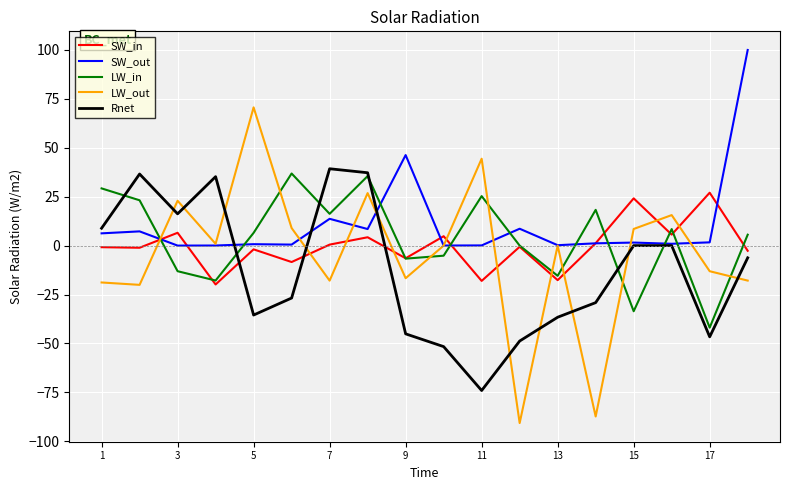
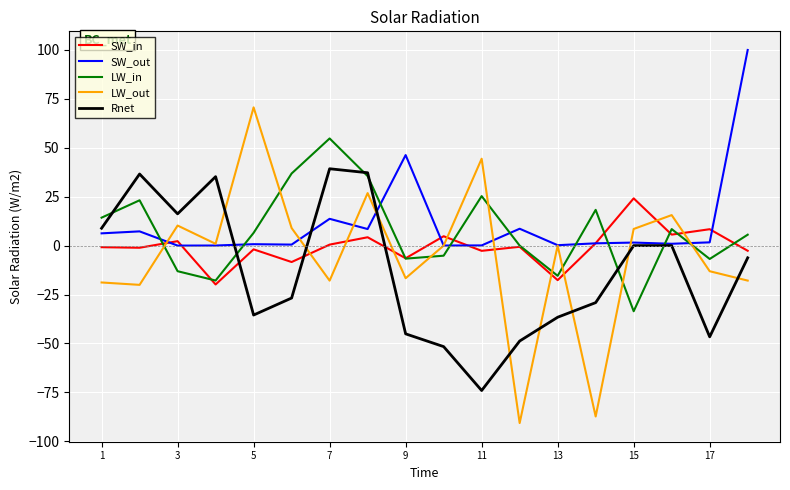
  {
    "SW_in": {
      "1": -1,
-     "3": 7,
+     "3": 2,
      "5": -2,
      "7": 1,
-     "11": -18,
+     "11": -3,
      "13": -18,
      "15": 24,
-     "17": 27
+     "17": 8
    },
    "SW_out": {
      "1": 6,
      "3": 0,
      "5": 1,
      "7": 14,
      "9": 46,
      "11": 0,
      "15": 2,
      "17": 2
    },
    "LW_in": {
-     "1": 29,
+     "1": 14,
      "3": -13,
      "5": 7,
-     "7": 16,
+     "7": 55,
      "11": 25,
      "13": -15,
      "15": -34,
-     "17": -42
+     "17": -7
    },
    "LW_out": {
      "1": -19,
-     "3": 23,
+     "3": 10,
      "5": 71,
      "7": -18,
      "9": -17,
      "11": 44,
      "15": 9,
      "17": -13
    },
    "Rnet": {
      "1": 9,
      "3": 16,
      "5": -35,
      "7": 39,
      "9": -45,
      "11": -74,
      "13": -37,
      "15": 0,
      "17": -47
    }
  }
